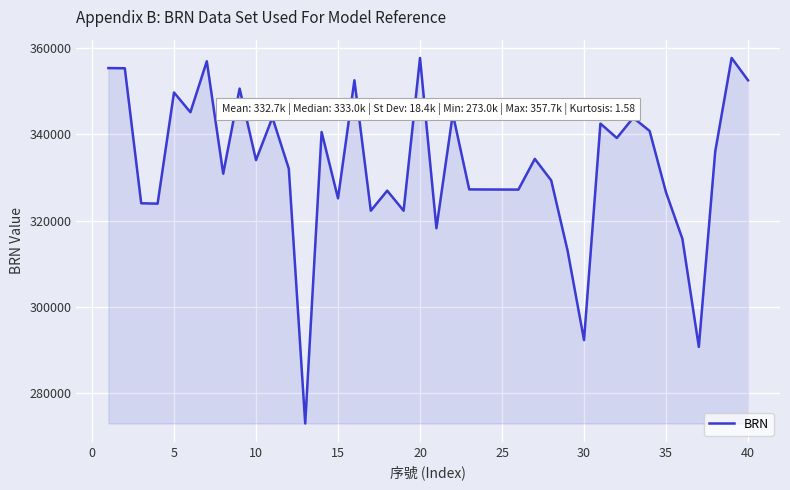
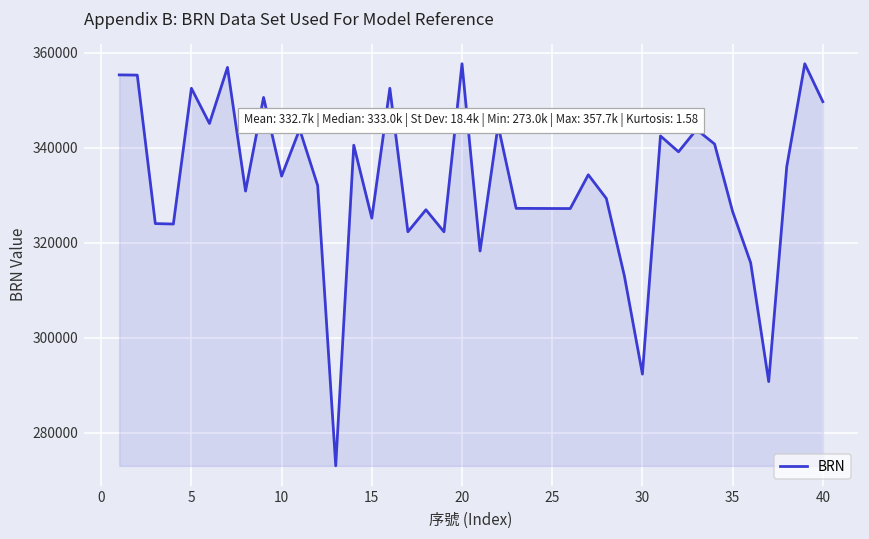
  {
-   "5": 350000,
+   "5": 353000,
    "10": 334000,
    "15": 325000,
    "20": 358000,
    "25": 327000,
    "30": 292000,
    "35": 327000,
-   "40": 352000
+   "40": 350000
  }
